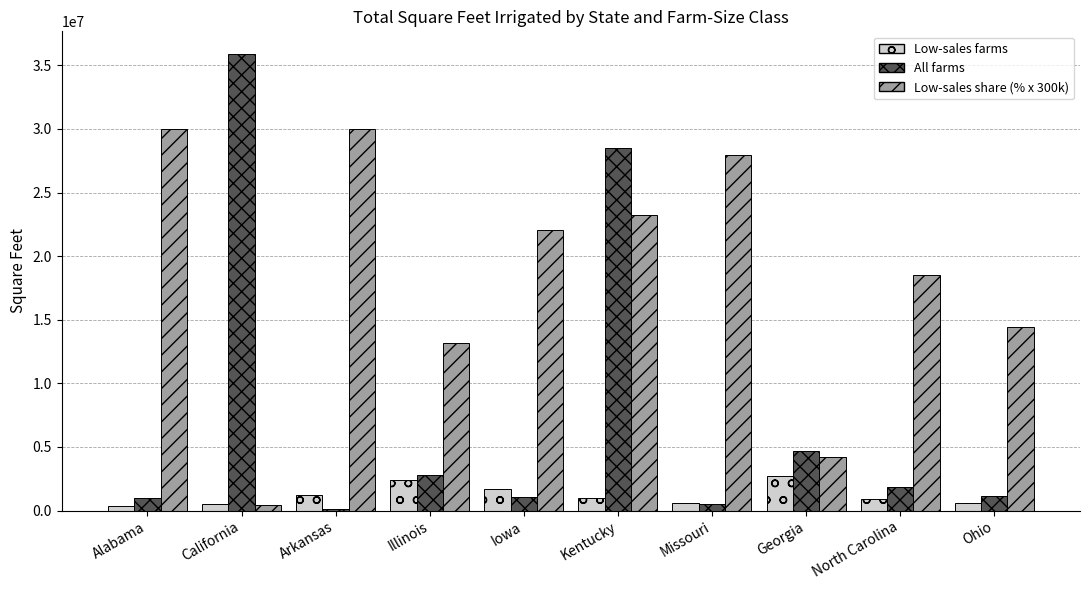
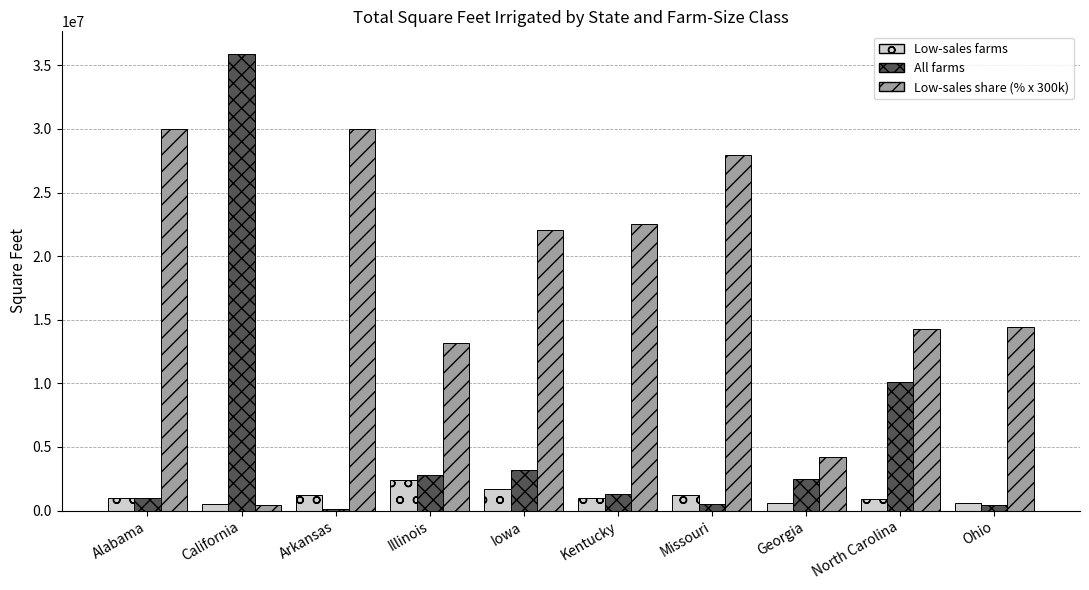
  {
    "Low-sales farms": {
-     "Alabama": 300000,
+     "Alabama": 1000000,
      "California": 500000,
      "Arkansas": 1200000,
      "Illinois": 2400000,
      "Iowa": 1700000,
      "Kentucky": 1000000,
-     "Missouri": 600000,
-     "Georgia": 2700000,
+     "Missouri": 1200000,
+     "Georgia": 600000,
      "North Carolina": 900000,
      "Ohio": 600000
    },
    "All farms": {
      "Alabama": 1000000,
      "California": 35900000,
      "Illinois": 2800000,
-     "Iowa": 1000000,
-     "Kentucky": 28500000,
+     "Iowa": 3200000,
+     "Kentucky": 1300000,
      "Missouri": 500000,
-     "Georgia": 4700000,
-     "North Carolina": 1900000,
-     "Ohio": 1100000
+     "Georgia": 2500000,
+     "North Carolina": 10100000,
+     "Ohio": 400000
    },
    "Low-sales share (% x 300k)": {
      "Alabama": 30000000,
      "California": 400000,
      "Arkansas": 30000000,
      "Illinois": 13100000,
      "Iowa": 22000000,
-     "Kentucky": 23200000,
+     "Kentucky": 22500000,
      "Missouri": 27900000,
      "Georgia": 4200000,
-     "North Carolina": 18500000,
+     "North Carolina": 14300000,
      "Ohio": 14400000
    }
  }
